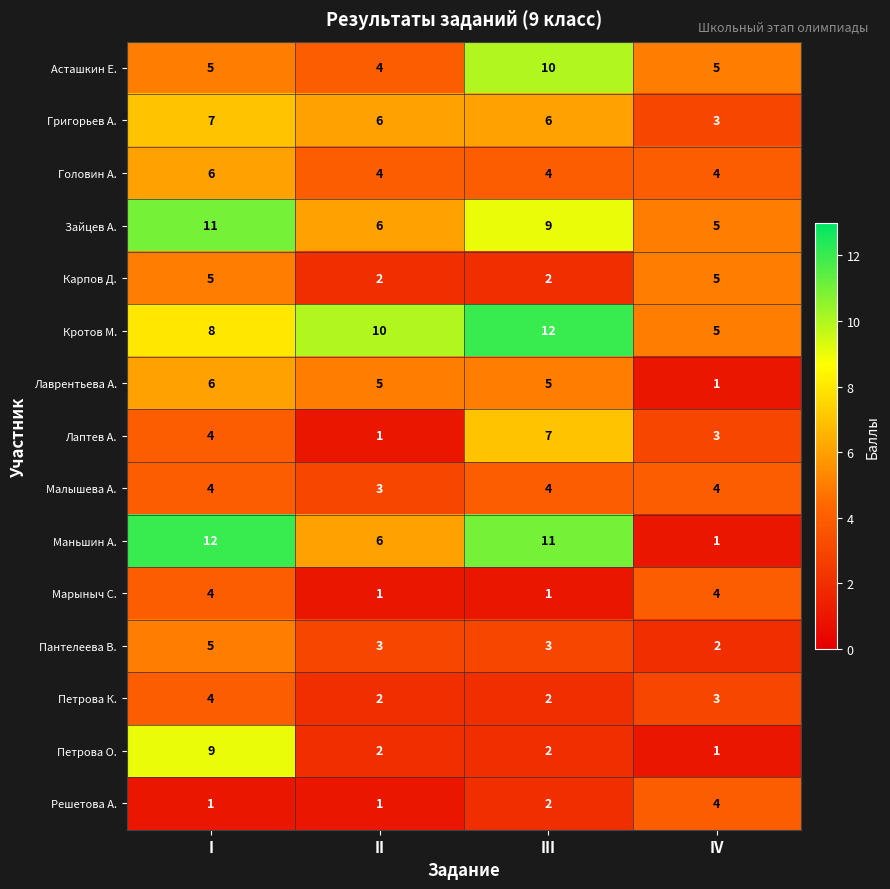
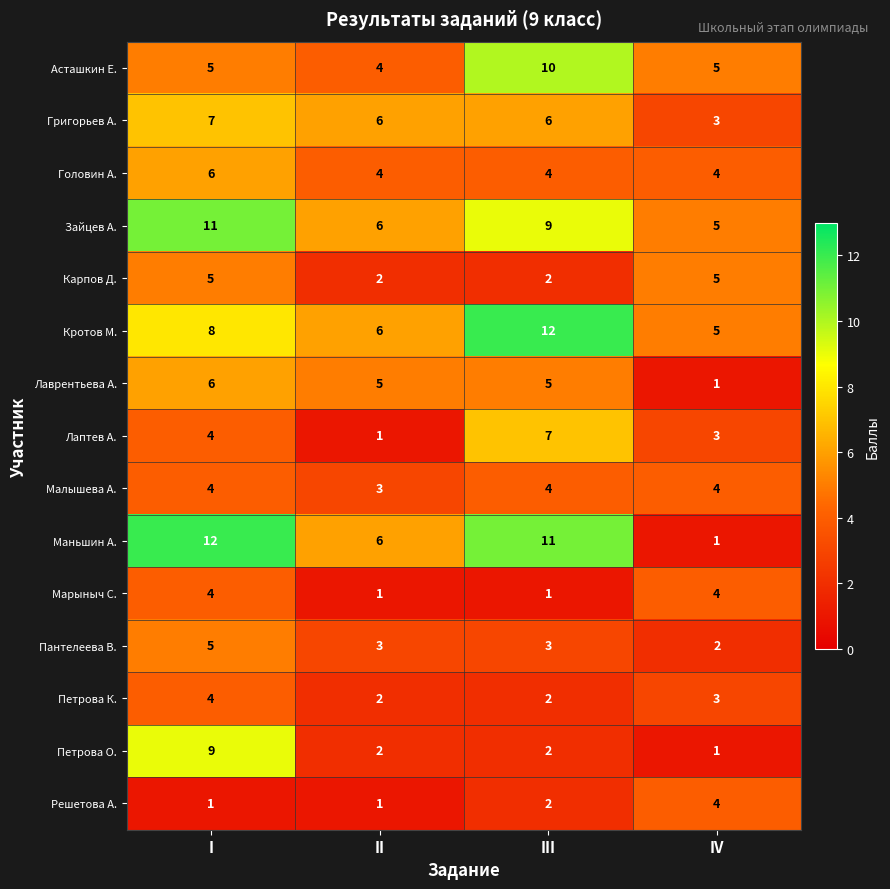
  {
    "Асташкин Е.": {
      "I": 5,
      "II": 4,
      "III": 10,
      "IV": 5
    },
    "Григорьев А.": {
      "I": 7,
      "II": 6,
      "III": 6,
      "IV": 3
    },
    "Головин А.": {
      "I": 6,
      "II": 4,
      "III": 4,
      "IV": 4
    },
    "Зайцев А.": {
      "I": 11,
      "II": 6,
      "III": 9,
      "IV": 5
    },
    "Карпов Д.": {
      "I": 5,
      "II": 2,
      "III": 2,
      "IV": 5
    },
    "Кротов М.": {
      "I": 8,
-     "II": 10,
+     "II": 6,
      "III": 12,
      "IV": 5
    },
    "Лаврентьева А.": {
      "I": 6,
      "II": 5,
      "III": 5,
      "IV": 1
    },
    "Лаптев А.": {
      "I": 4,
      "II": 1,
      "III": 7,
      "IV": 3
    },
    "Малышева А.": {
      "I": 4,
      "II": 3,
      "III": 4,
      "IV": 4
    },
    "Маньшин А.": {
      "I": 12,
      "II": 6,
      "III": 11,
      "IV": 1
    },
    "Марыныч С.": {
      "I": 4,
      "II": 1,
      "III": 1,
      "IV": 4
    },
    "Пантелеева В.": {
      "I": 5,
      "II": 3,
      "III": 3,
      "IV": 2
    },
    "Петрова К.": {
      "I": 4,
      "II": 2,
      "III": 2,
      "IV": 3
    },
    "Петрова О.": {
      "I": 9,
      "II": 2,
      "III": 2,
      "IV": 1
    },
    "Решетова А.": {
      "I": 1,
      "II": 1,
      "III": 2,
      "IV": 4
    }
  }
